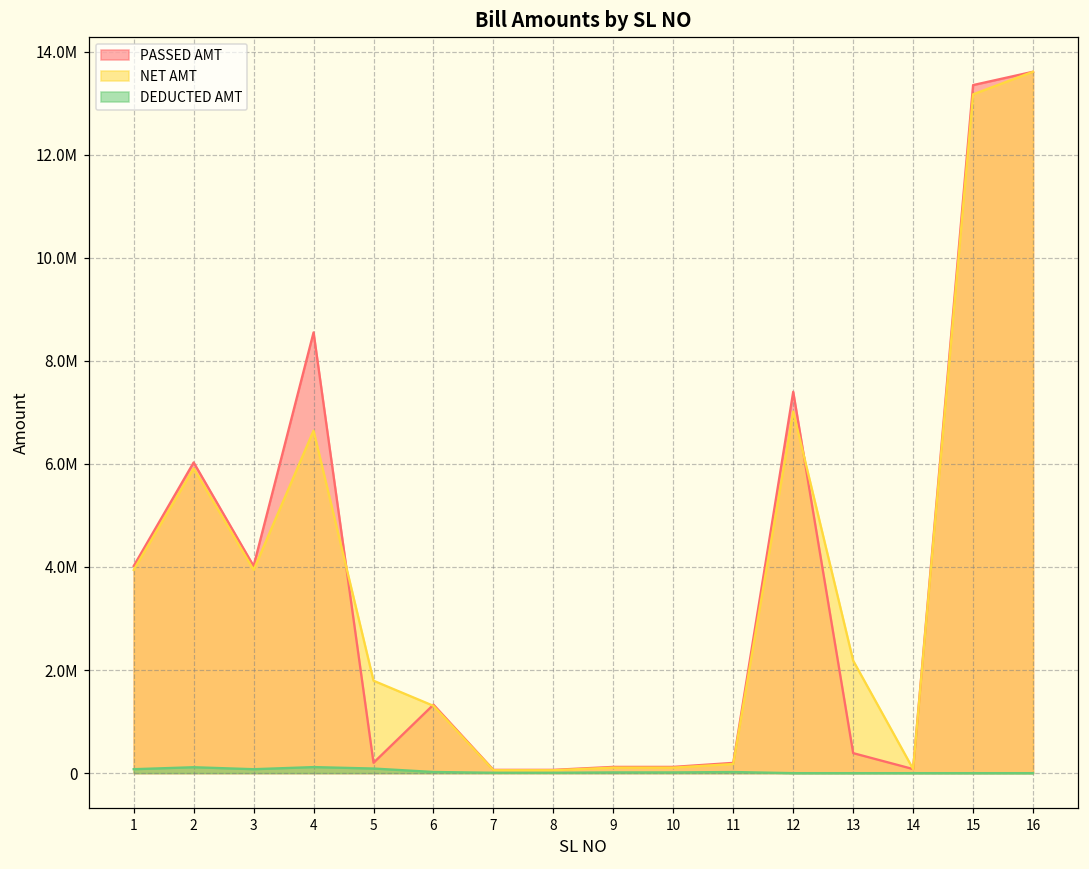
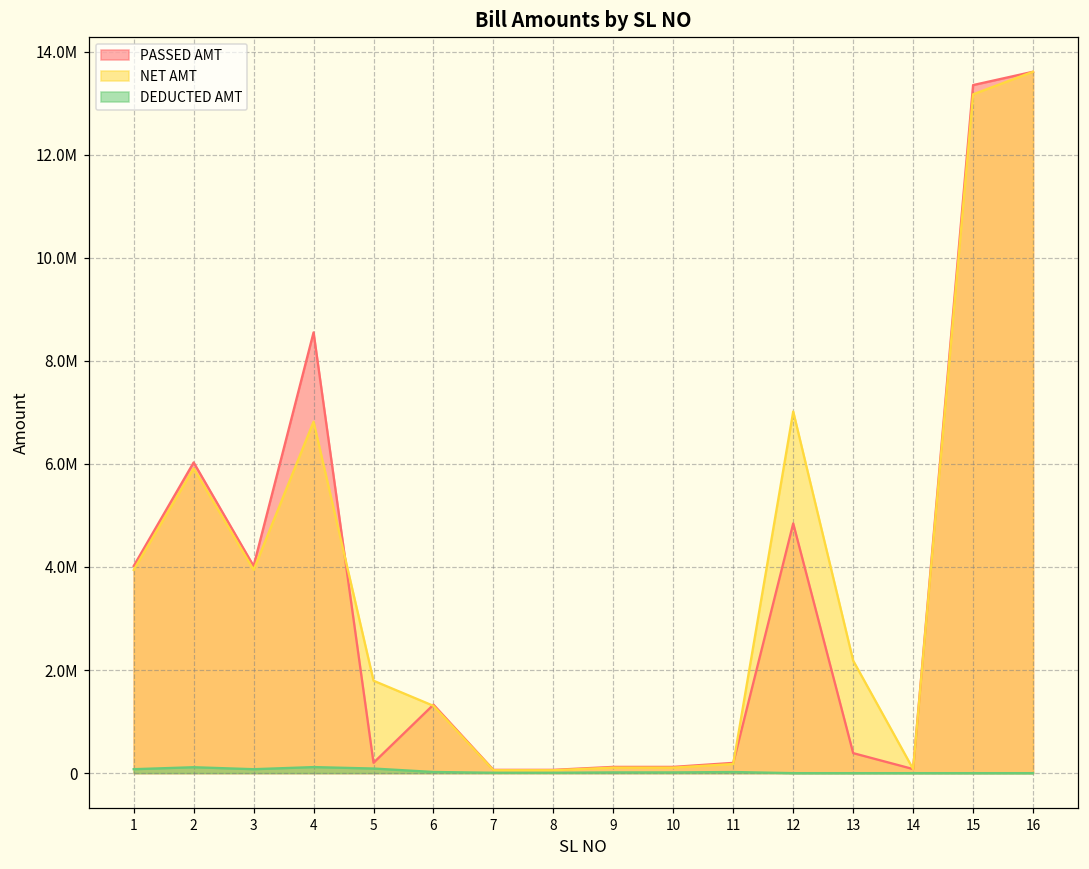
  {
    "PASSED AMT": {
      "1": 4000000,
      "2": 6000000,
      "3": 4000000,
      "4": 8600000,
      "5": 200000,
-     "12": 7400000,
+     "12": 4800000,
      "13": 400000,
      "15": 13400000
    },
    "NET AMT": {
      "1": 3900000,
      "2": 5900000,
      "3": 3900000,
-     "4": 6600000,
+     "4": 6800000,
      "5": 1800000,
      "12": 7000000,
      "13": 2200000,
      "15": 13200000
    },
    "DEDUCTED AMT": {
      "1": 100000,
      "2": 100000,
      "3": 100000,
      "4": 100000,
      "5": 100000,
      "6": 0,
      "9": 0,
      "10": 0,
      "11": 0,
      "12": 0,
      "13": 0,
      "14": 0,
      "15": 0,
      "16": 0
    }
  }
